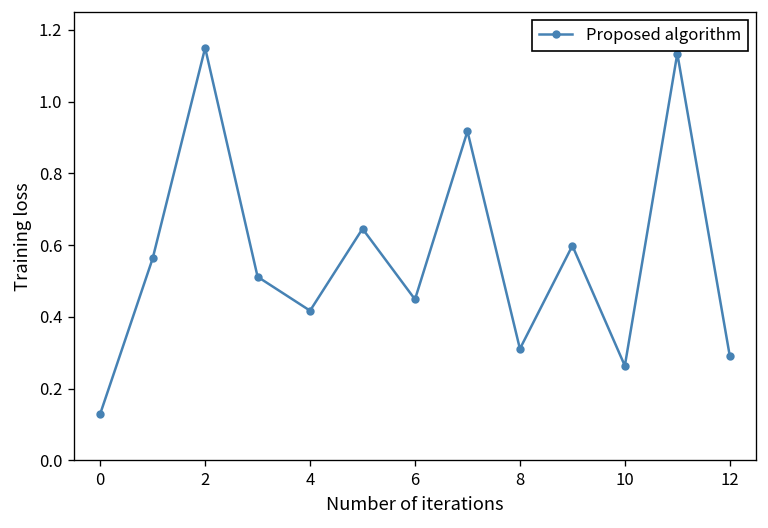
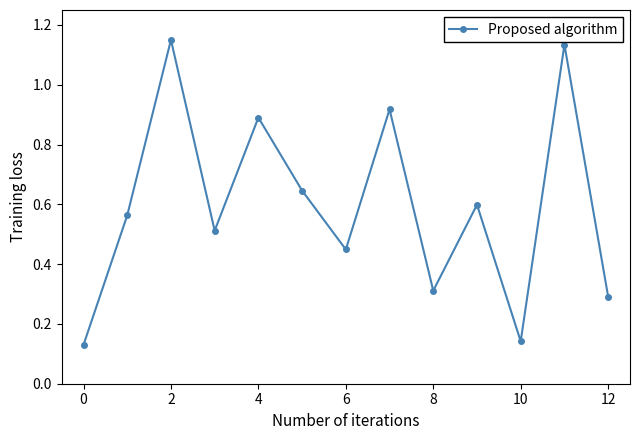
  {
    "0": 0.13,
    "2": 1.15,
-   "4": 0.42,
+   "4": 0.89,
    "6": 0.45,
    "8": 0.31,
-   "10": 0.26,
+   "10": 0.14,
    "12": 0.29
  }
